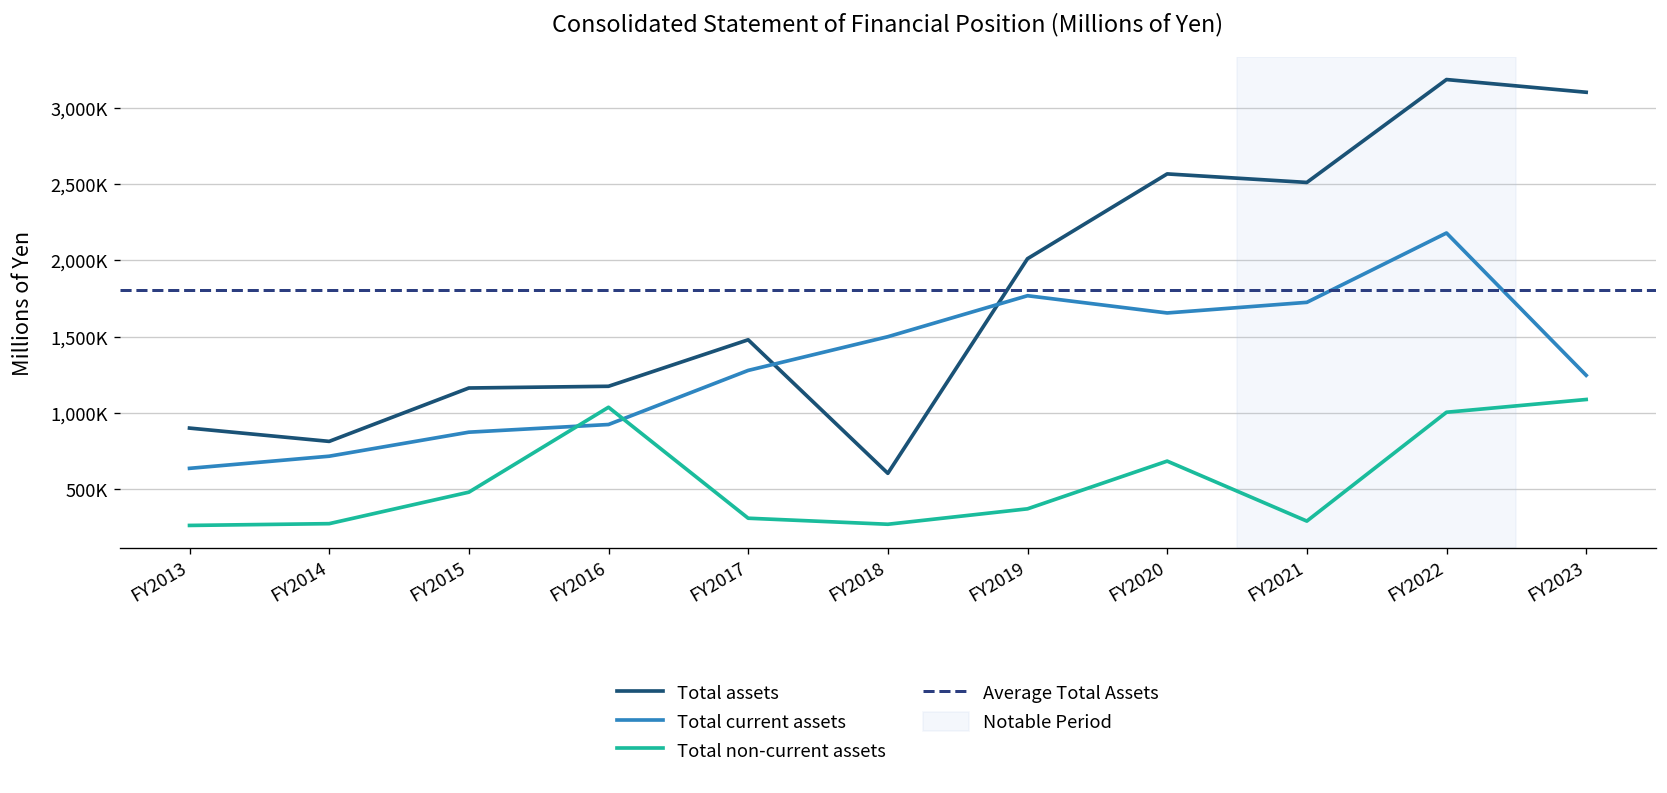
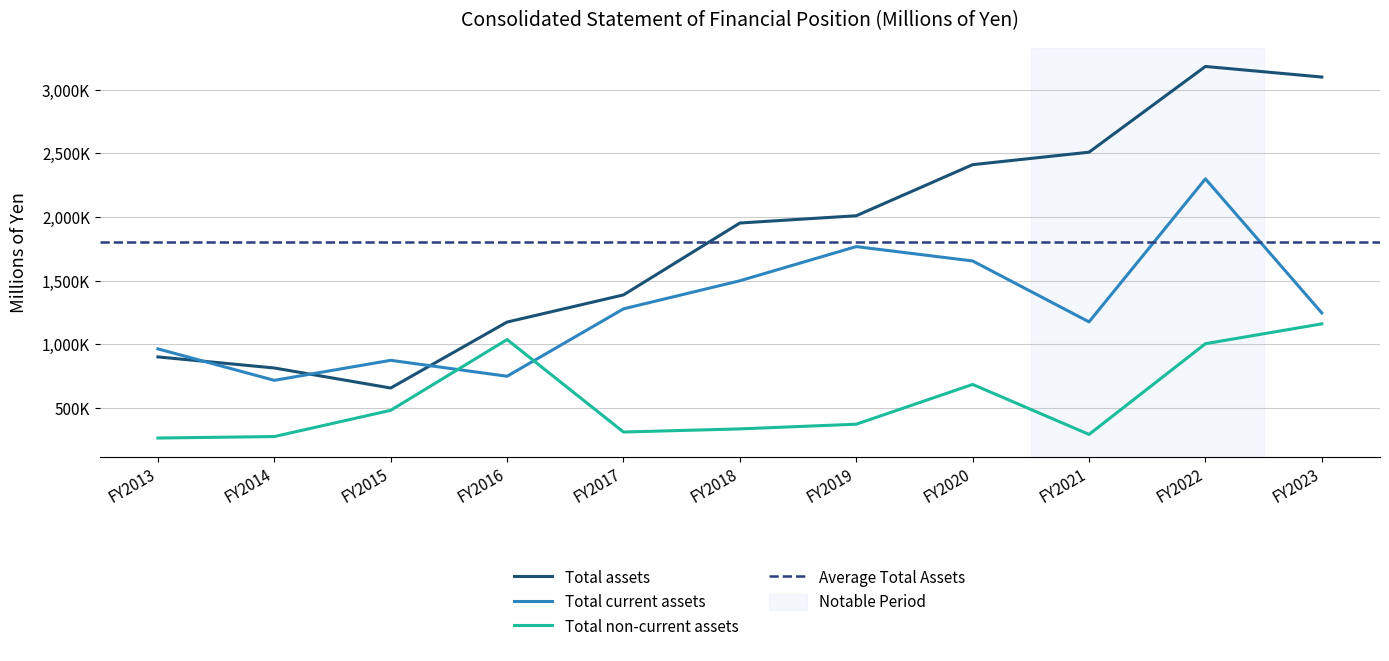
  {
    "Total assets": {
      "FY2013": "900,000",
      "FY2014": "810,000",
-     "FY2015": "1,160,000",
+     "FY2015": "660,000",
      "FY2016": "1,180,000",
-     "FY2017": "1,480,000",
-     "FY2018": "610,000",
+     "FY2017": "1,390,000",
+     "FY2018": "1,950,000",
      "FY2019": "2,010,000",
-     "FY2020": "2,570,000",
+     "FY2020": "2,410,000",
      "FY2021": "2,510,000",
      "FY2022": "3,180,000",
      "FY2023": "3,100,000"
    },
    "Total current assets": {
-     "FY2013": "640,000",
+     "FY2013": "960,000",
      "FY2014": "720,000",
      "FY2015": "870,000",
-     "FY2016": "920,000",
+     "FY2016": "750,000",
      "FY2017": "1,280,000",
      "FY2018": "1,500,000",
      "FY2019": "1,770,000",
      "FY2020": "1,660,000",
-     "FY2021": "1,720,000",
-     "FY2022": "2,180,000",
+     "FY2021": "1,180,000",
+     "FY2022": "2,300,000",
      "FY2023": "1,250,000"
    },
    "Total non-current assets": {
      "FY2013": "260,000",
      "FY2014": "280,000",
      "FY2015": "480,000",
      "FY2016": "1,040,000",
      "FY2017": "310,000",
-     "FY2018": "270,000",
+     "FY2018": "340,000",
      "FY2019": "370,000",
      "FY2020": "680,000",
      "FY2021": "290,000",
      "FY2022": "1,000,000",
-     "FY2023": "1,090,000"
+     "FY2023": "1,160,000"
    }
  }
